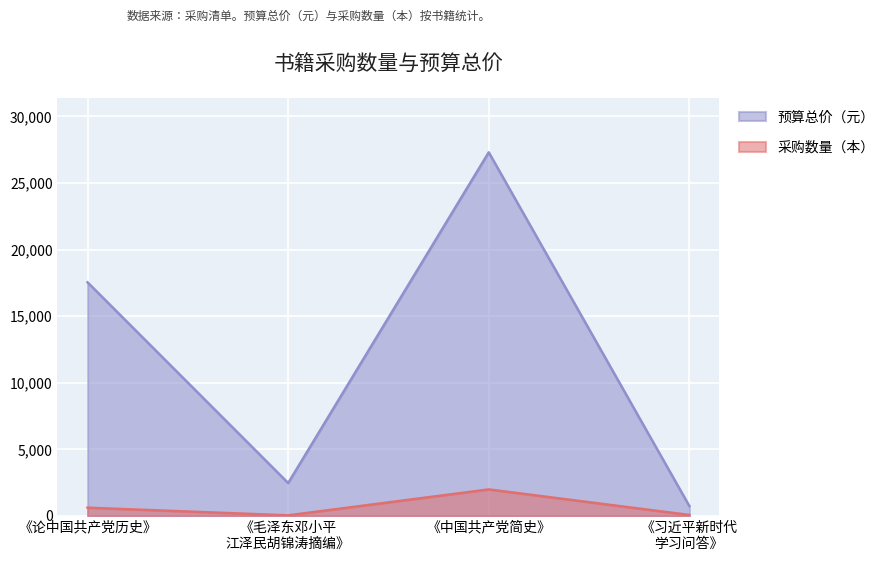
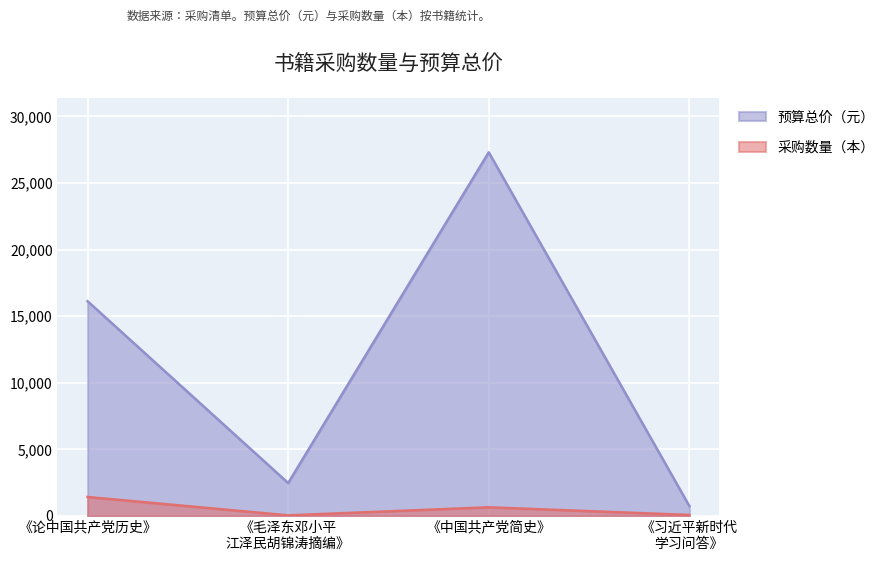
  {
    "预算总价（元）": {
-     "《论中国共产党历史》": "17,500",
+     "《论中国共产党历史》": "16,100",
      "《毛泽东邓小平 江泽民胡锦涛摘编》": "2,500",
      "《中国共产党简史》": "27,300",
      "《习近平新时代 学习问答》": "700"
    },
    "采购数量（本）": {
-     "《论中国共产党历史》": "600",
+     "《论中国共产党历史》": "1,400",
      "《毛泽东邓小平 江泽民胡锦涛摘编》": "0",
-     "《中国共产党简史》": "2,000",
+     "《中国共产党简史》": "700",
      "《习近平新时代 学习问答》": "100"
    }
  }
